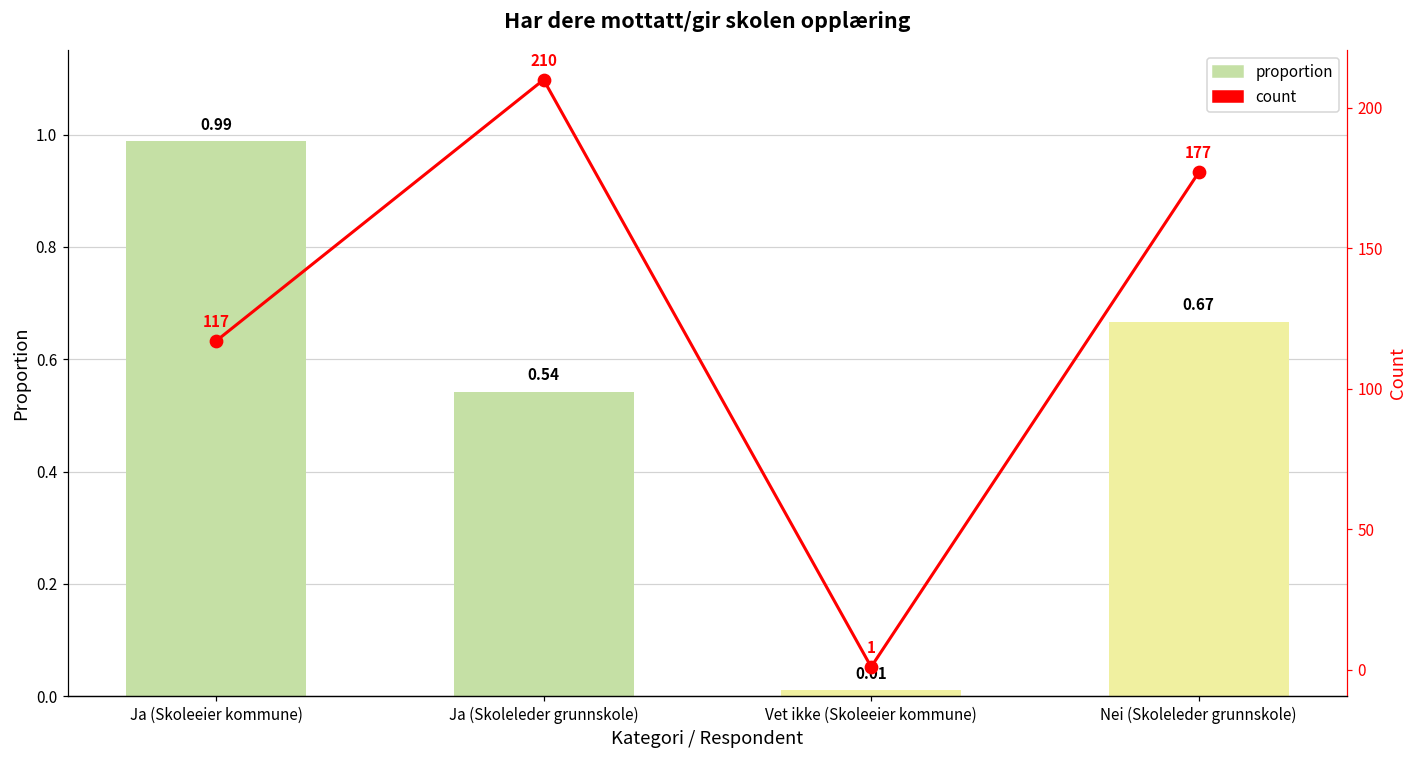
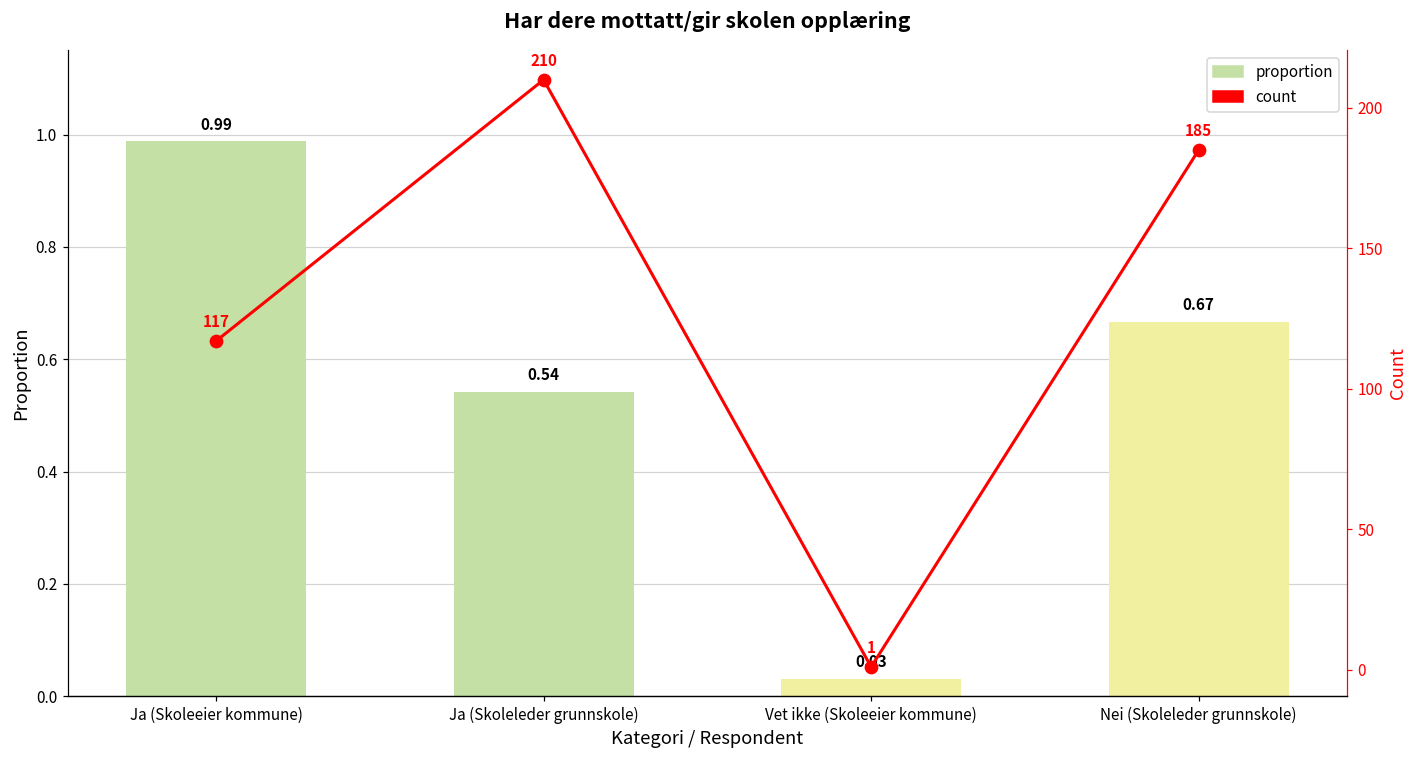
  {
    "proportion": {
      "Ja (Skoleeier kommune)": 0.99,
      "Ja (Skoleleder grunnskole)": 0.54,
-     "Vet ikke (Skoleeier kommune)": 0.01,
+     "Vet ikke (Skoleeier kommune)": 0.03,
      "Nei (Skoleleder grunnskole)": 0.67
    },
    "count": {
      "Ja (Skoleeier kommune)": 117,
      "Ja (Skoleleder grunnskole)": 210,
      "Vet ikke (Skoleeier kommune)": 1,
-     "Nei (Skoleleder grunnskole)": 177
+     "Nei (Skoleleder grunnskole)": 185
    }
  }
